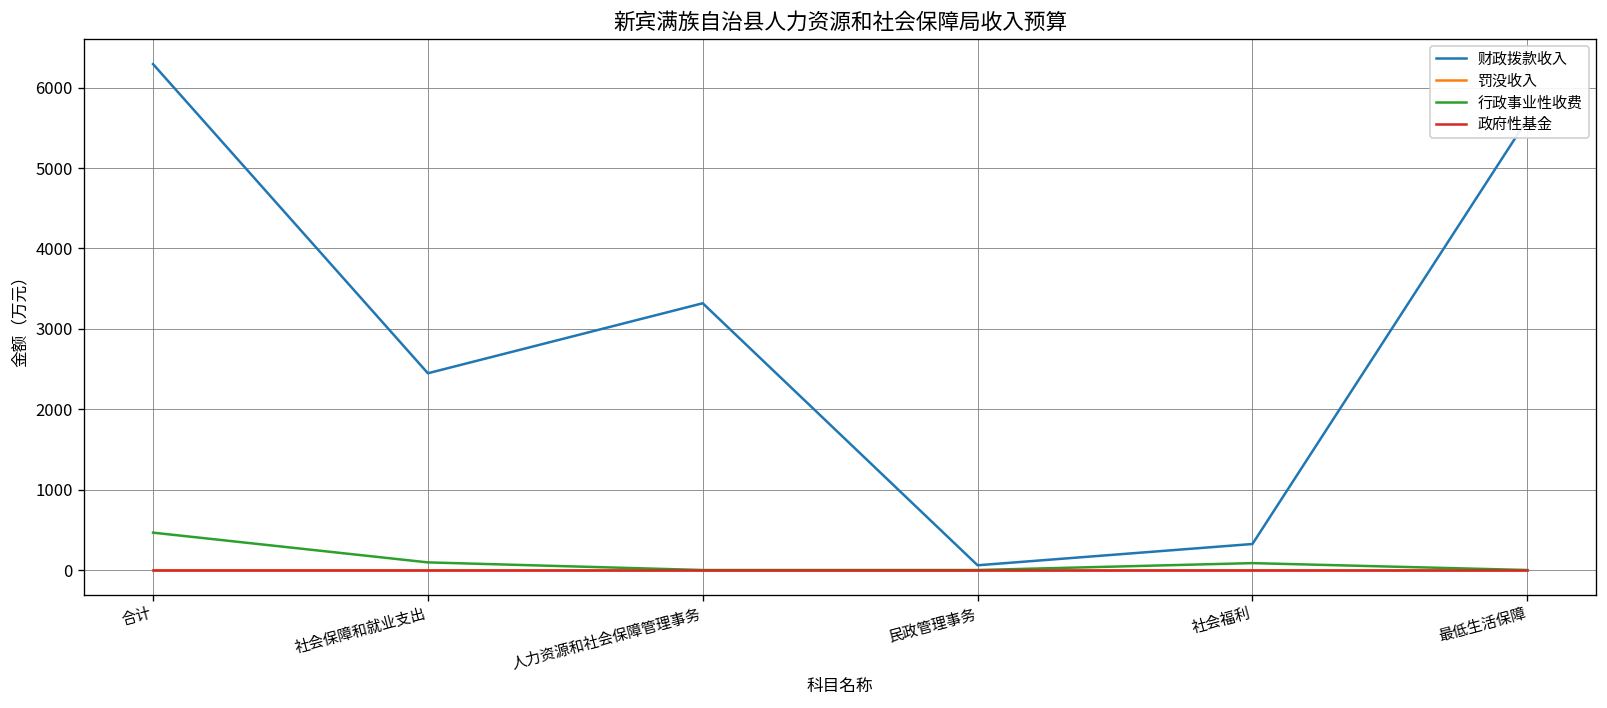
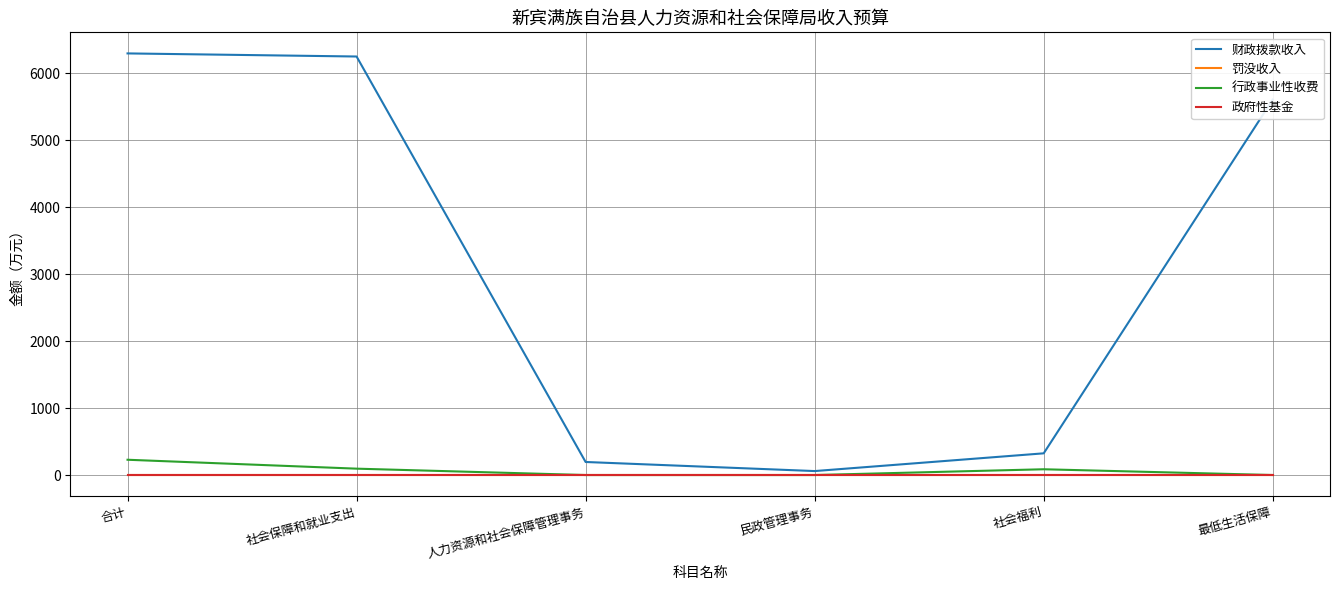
  {
    "财政拨款收入": {
      "合计": 6300,
-     "社会保障和就业支出": 2400,
-     "人力资源和社会保障管理事务": 3300,
+     "社会保障和就业支出": 6200,
+     "人力资源和社会保障管理事务": 200,
      "民政管理事务": 100,
      "社会福利": 300
    },
    "政府性基金": {
      "合计": 0,
      "社会保障和就业支出": 0,
      "社会福利": 0
    },
    "行政事业性收费": {
-     "合计": 500,
+     "合计": 200,
      "社会保障和就业支出": 100,
      "社会福利": 100
    }
  }
